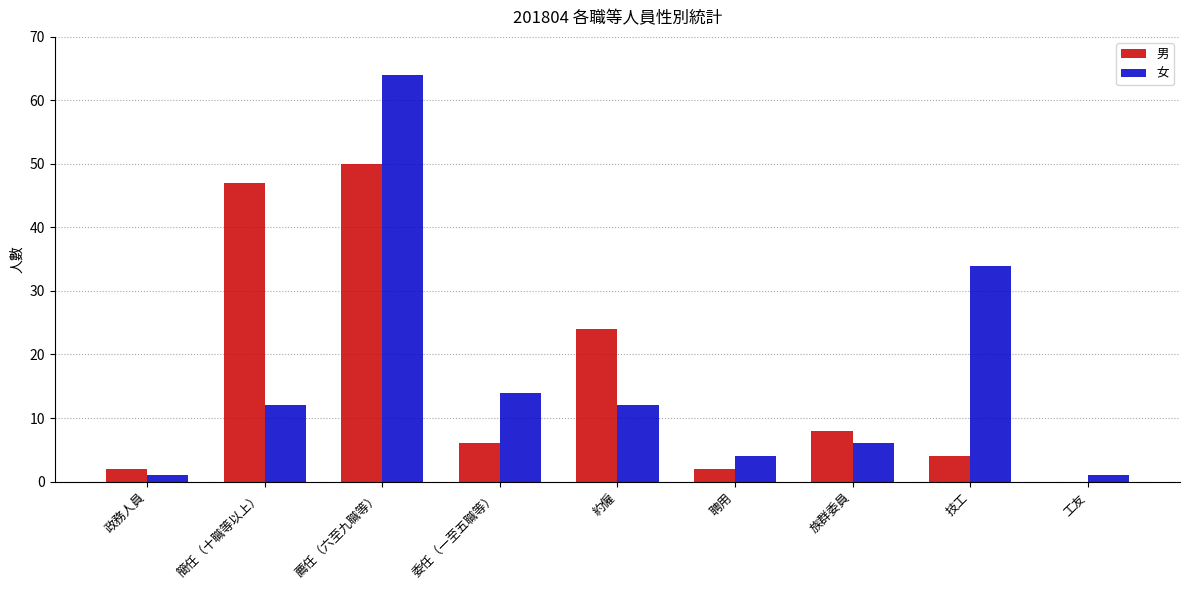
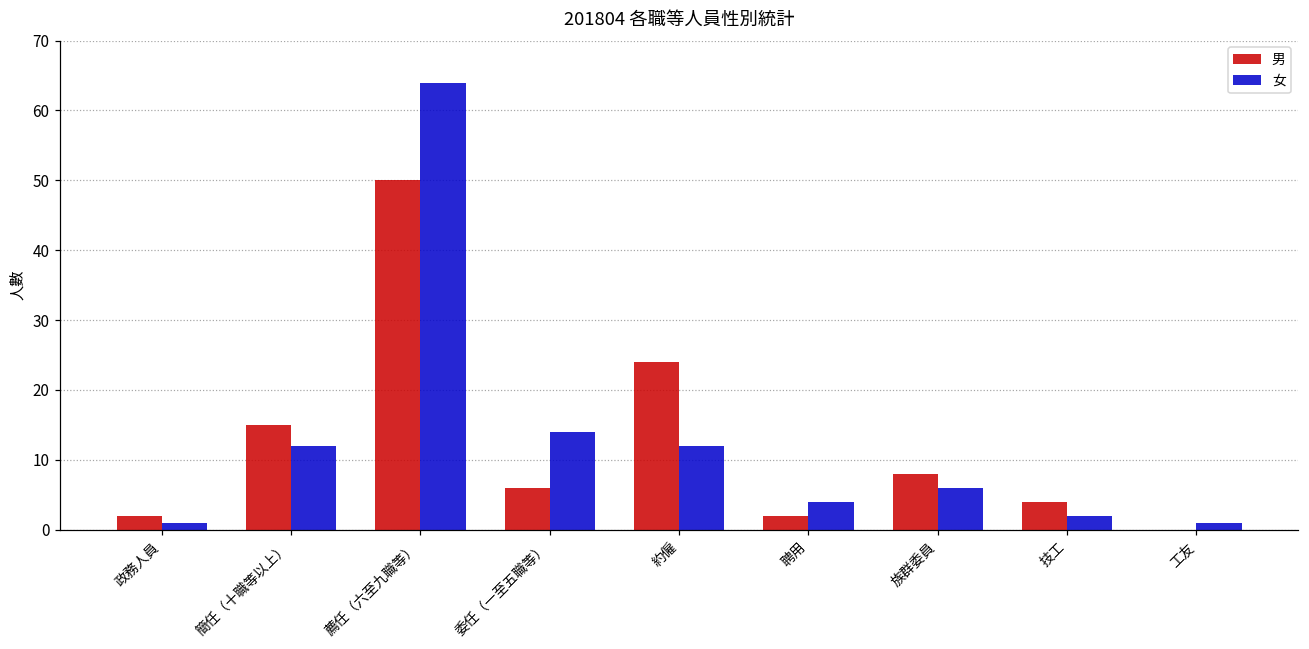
  {
    "男": {
      "政務人員": 2,
-     "簡任（十職等以上）": 47,
+     "簡任（十職等以上）": 15,
      "薦任（六至九職等）": 50,
      "委任（一至五職等）": 6,
      "約僱": 24,
      "聘用": 2,
      "族群委員": 8,
      "技工": 4,
      "工友": 0
    },
    "女": {
      "政務人員": 1,
      "簡任（十職等以上）": 12,
      "薦任（六至九職等）": 64,
      "委任（一至五職等）": 14,
      "約僱": 12,
      "聘用": 4,
      "族群委員": 6,
-     "技工": 34,
+     "技工": 2,
      "工友": 1
    }
  }
